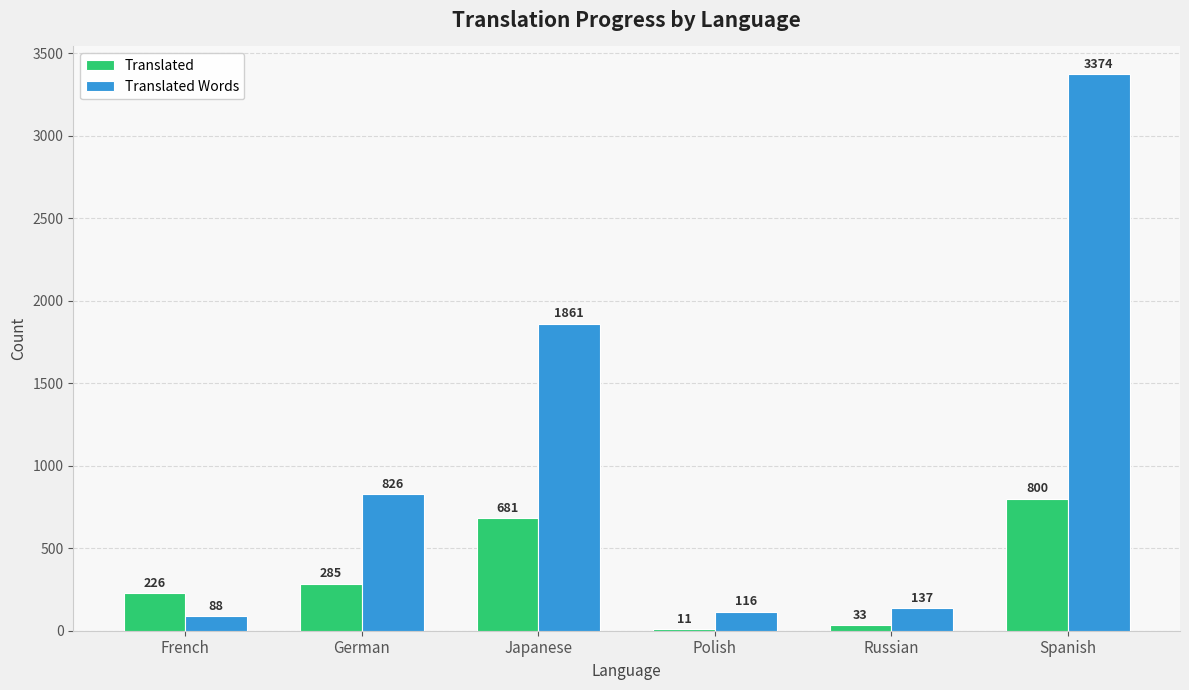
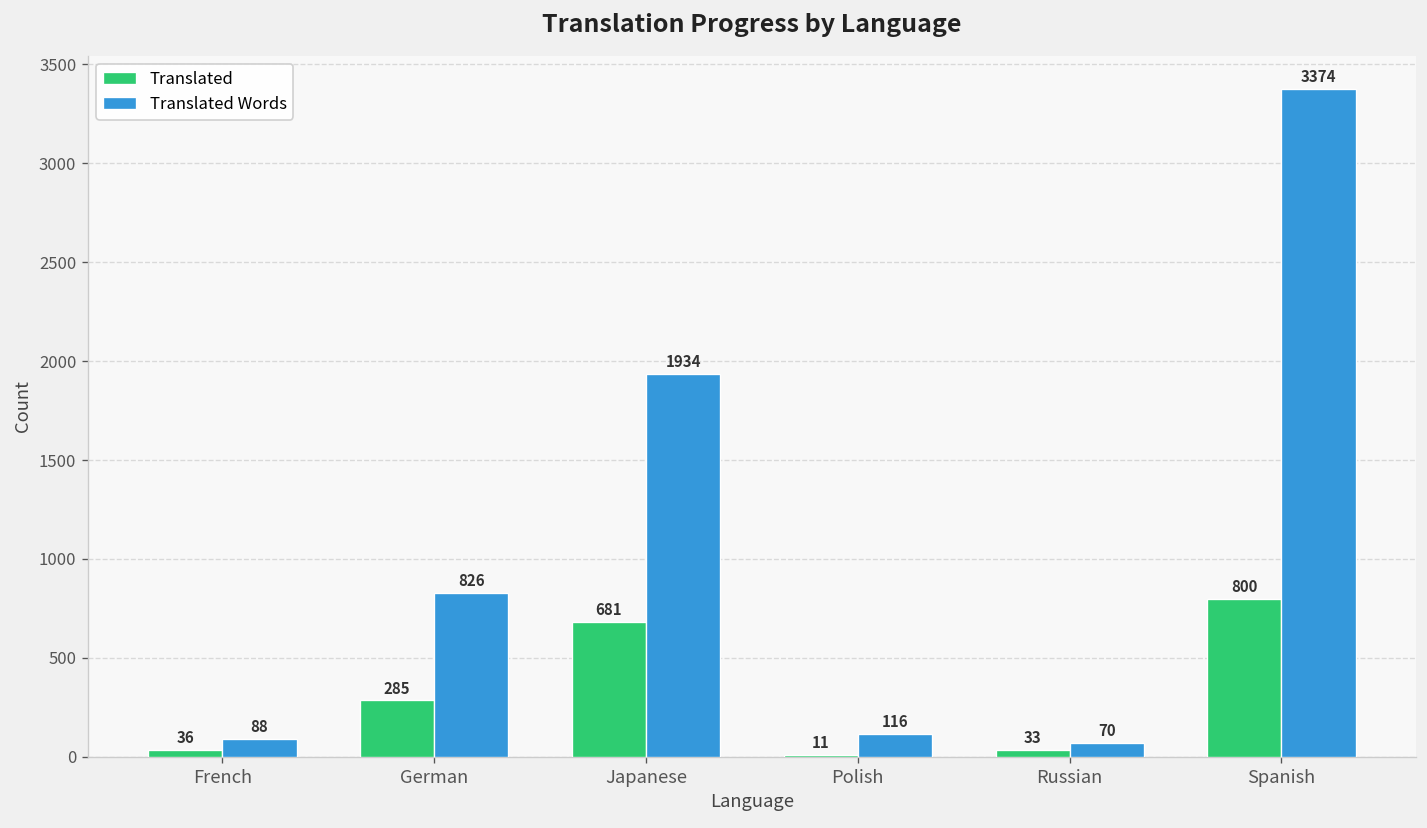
  {
    "Translated": {
-     "French": 226,
+     "French": 36,
      "German": 285,
      "Japanese": 681,
      "Polish": 11,
      "Russian": 33,
      "Spanish": 800
    },
    "Translated Words": {
      "French": 88,
      "German": 826,
-     "Japanese": 1861,
+     "Japanese": 1934,
      "Polish": 116,
-     "Russian": 137,
+     "Russian": 70,
      "Spanish": 3374
    }
  }
